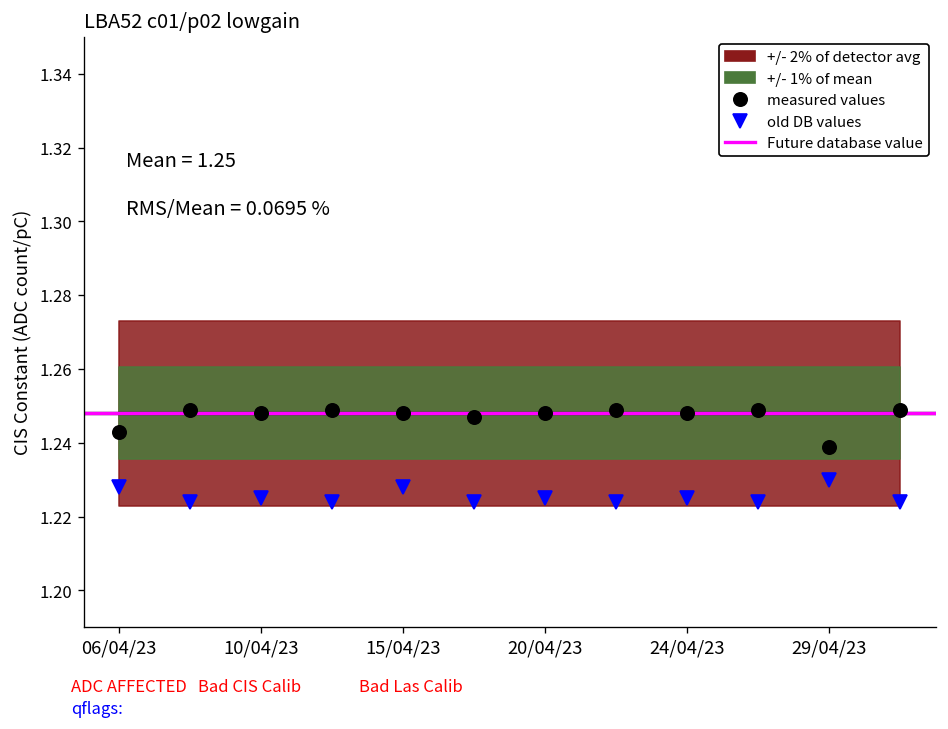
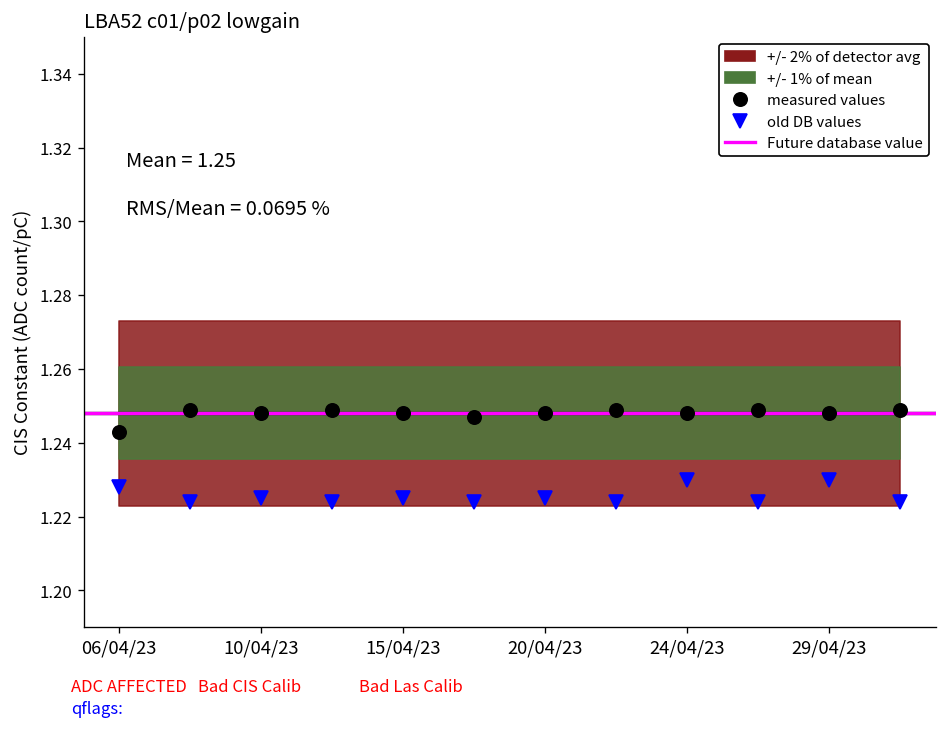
  {
    "+/- 2% of detector avg": {
      "06/04/23": 1.273,
      "10/04/23": 1.273,
      "15/04/23": 1.273,
      "20/04/23": 1.273,
      "24/04/23": 1.273,
      "29/04/23": 1.273
    },
    "+/- 1% of mean": {
      "06/04/23": 1.261,
      "10/04/23": 1.261,
      "15/04/23": 1.261,
      "20/04/23": 1.261,
      "24/04/23": 1.261,
      "29/04/23": 1.261
    },
    "measured values": {
      "06/04/23": 1.243,
      "10/04/23": 1.248,
      "15/04/23": 1.248,
      "20/04/23": 1.248,
      "24/04/23": 1.248,
-     "29/04/23": 1.239
+     "29/04/23": 1.248
    },
    "old DB values": {
      "06/04/23": 1.228,
      "10/04/23": 1.225,
-     "15/04/23": 1.228,
+     "15/04/23": 1.225,
      "20/04/23": 1.225,
-     "24/04/23": 1.225,
+     "24/04/23": 1.230,
      "29/04/23": 1.230
    }
  }
